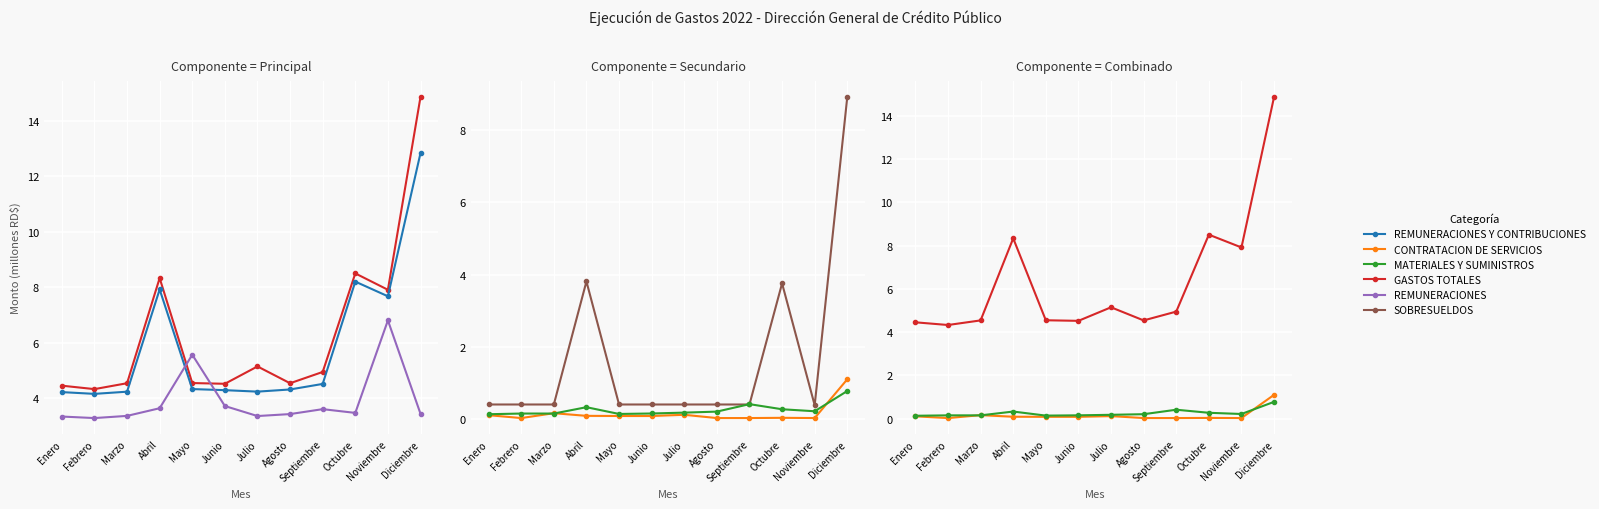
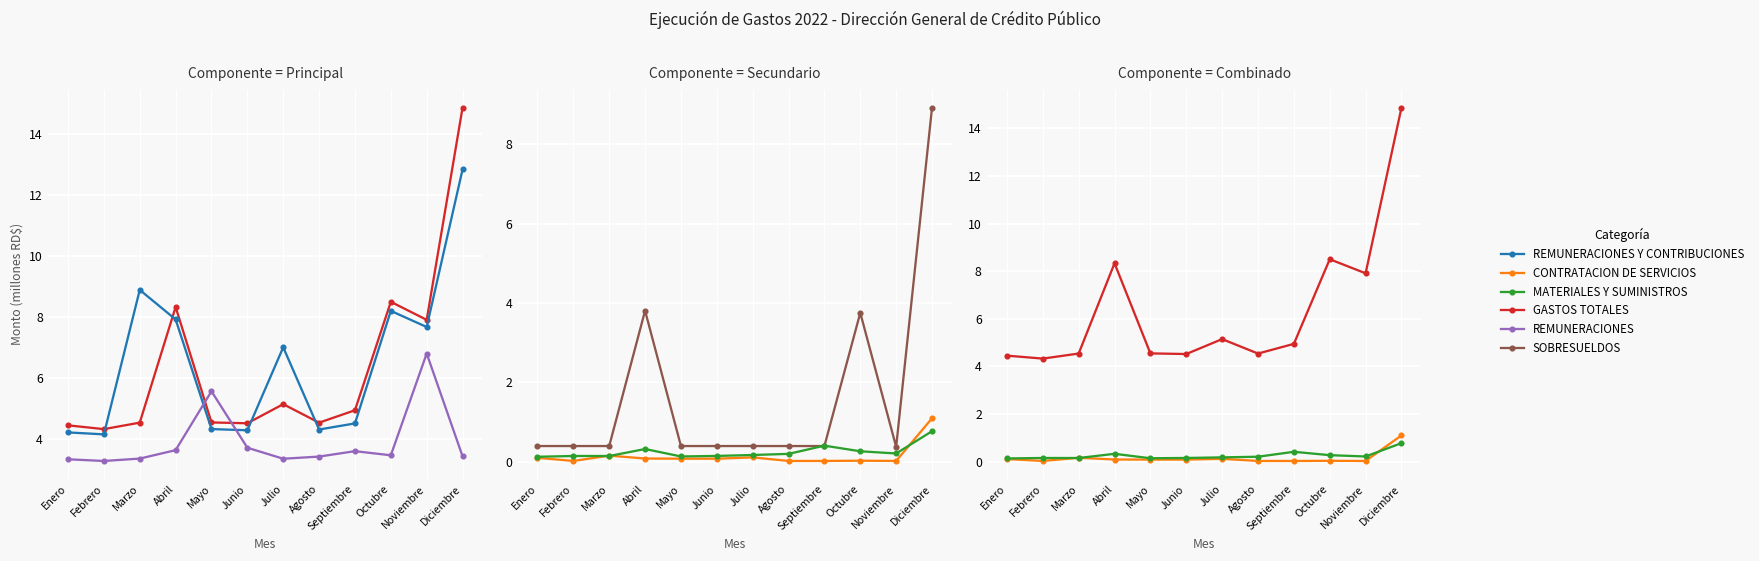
  {
    "Componente = Principal": {
      "GASTOS TOTALES": {
        "Enero": 4.5,
        "Febrero": 4.3,
        "Marzo": 4.5,
        "Abril": 8.3,
        "Mayo": 4.5,
        "Junio": 4.5,
        "Julio": 5.1,
        "Agosto": 4.5,
        "Septiembre": 4.9,
        "Octubre": 8.5,
        "Noviembre": 7.9,
        "Diciembre": 14.9
      },
      "REMUNERACIONES Y CONTRIBUCIONES": {
        "Enero": 4.2,
        "Febrero": 4.2,
-       "Marzo": 4.2,
+       "Marzo": 8.9,
        "Abril": 7.9,
        "Mayo": 4.3,
        "Junio": 4.3,
-       "Julio": 4.2,
+       "Julio": 7.0,
        "Agosto": 4.3,
        "Septiembre": 4.5,
        "Octubre": 8.2,
        "Noviembre": 7.7,
        "Diciembre": 12.8
      },
      "REMUNERACIONES": {
        "Enero": 3.3,
        "Febrero": 3.3,
        "Marzo": 3.4,
        "Abril": 3.6,
        "Mayo": 5.6,
        "Junio": 3.7,
        "Julio": 3.4,
        "Agosto": 3.4,
        "Septiembre": 3.6,
        "Octubre": 3.5,
        "Noviembre": 6.8,
        "Diciembre": 3.4
      }
    },
    "Componente = Secundario": {
      "SOBRESUELDOS": {
        "Enero": 0.4,
        "Febrero": 0.4,
        "Marzo": 0.4,
        "Abril": 3.8,
        "Mayo": 0.4,
        "Junio": 0.4,
        "Julio": 0.4,
        "Agosto": 0.4,
        "Octubre": 3.8,
        "Noviembre": 0.4,
        "Diciembre": 8.9
      },
      "CONTRATACION DE SERVICIOS": {
        "Febrero": 0.0,
        "Abril": 0.1,
        "Agosto": 0.0,
        "Septiembre": 0.0,
        "Octubre": 0.0,
        "Noviembre": 0.0,
        "Diciembre": 1.1
      },
      "MATERIALES Y SUMINISTROS": {
        "Febrero": 0.1,
        "Abril": 0.3,
        "Agosto": 0.2,
        "Octubre": 0.3,
        "Noviembre": 0.2,
        "Diciembre": 0.8
      }
    },
    "Componente = Combinado": {
      "GASTOS TOTALES": {
        "Enero": 4.5,
        "Febrero": 4.3,
        "Marzo": 4.5,
        "Abril": 8.3,
        "Mayo": 4.5,
        "Junio": 4.5,
        "Julio": 5.1,
        "Agosto": 4.5,
        "Septiembre": 4.9,
        "Octubre": 8.5,
        "Noviembre": 7.9,
        "Diciembre": 14.9
      },
      "CONTRATACION DE SERVICIOS": {
        "Febrero": 0.0,
        "Abril": 0.1,
        "Agosto": 0.0,
        "Septiembre": 0.0,
        "Octubre": 0.0,
        "Noviembre": 0.0,
        "Diciembre": 1.1
      },
      "MATERIALES Y SUMINISTROS": {
        "Febrero": 0.1,
        "Abril": 0.3,
        "Agosto": 0.2,
        "Septiembre": 0.4,
        "Octubre": 0.3,
        "Noviembre": 0.2,
        "Diciembre": 0.8
      }
    }
  }
